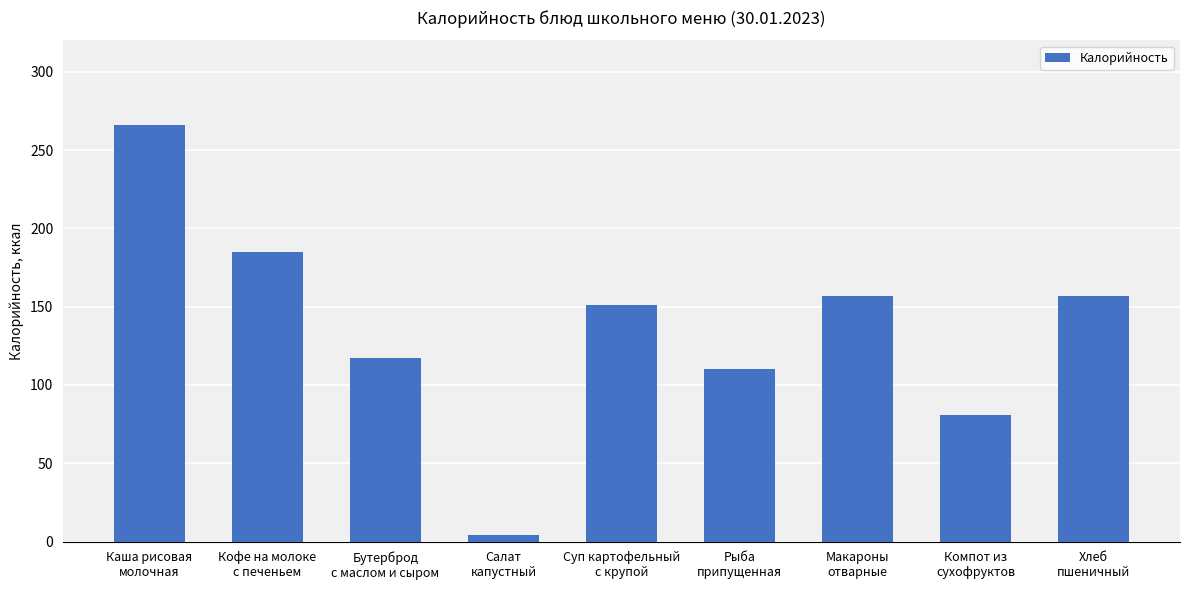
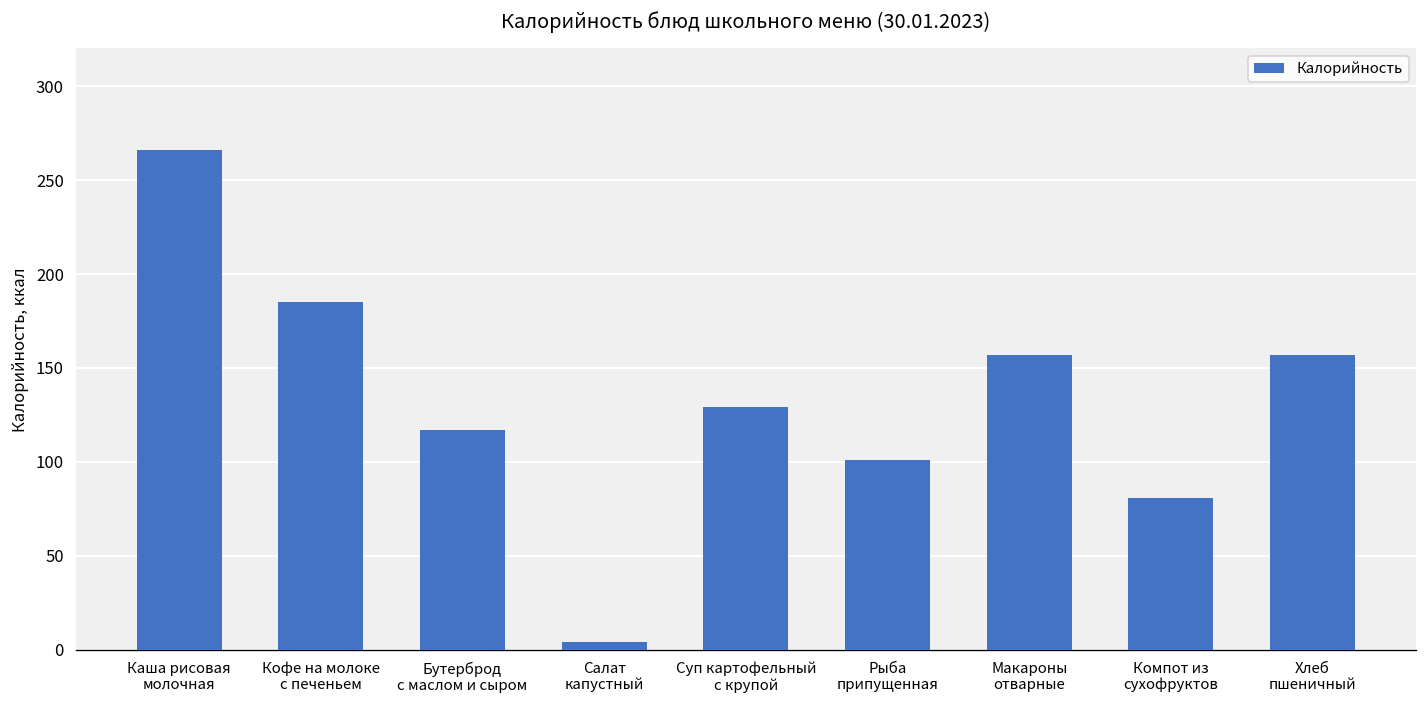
  {
    "Каша рисовая молочная": 266,
    "Кофе на молоке с печеньем": 185,
    "Бутерброд с маслом и сыром": 117,
    "Салат капустный": 4,
-   "Суп картофельный с крупой": 151,
-   "Рыба припущенная": 110,
+   "Суп картофельный с крупой": 129,
+   "Рыба припущенная": 101,
    "Макароны отварные": 157,
    "Компот из сухофруктов": 81,
    "Хлеб пшеничный": 157
  }
